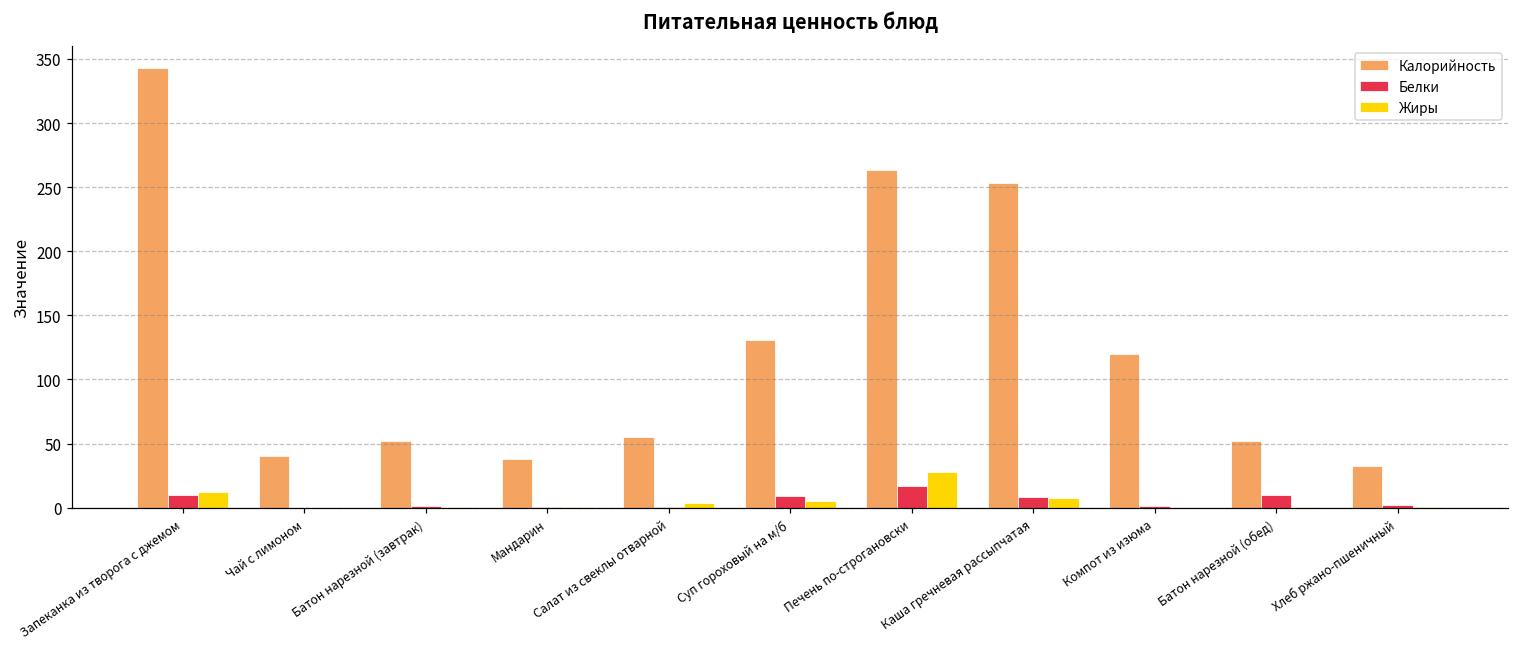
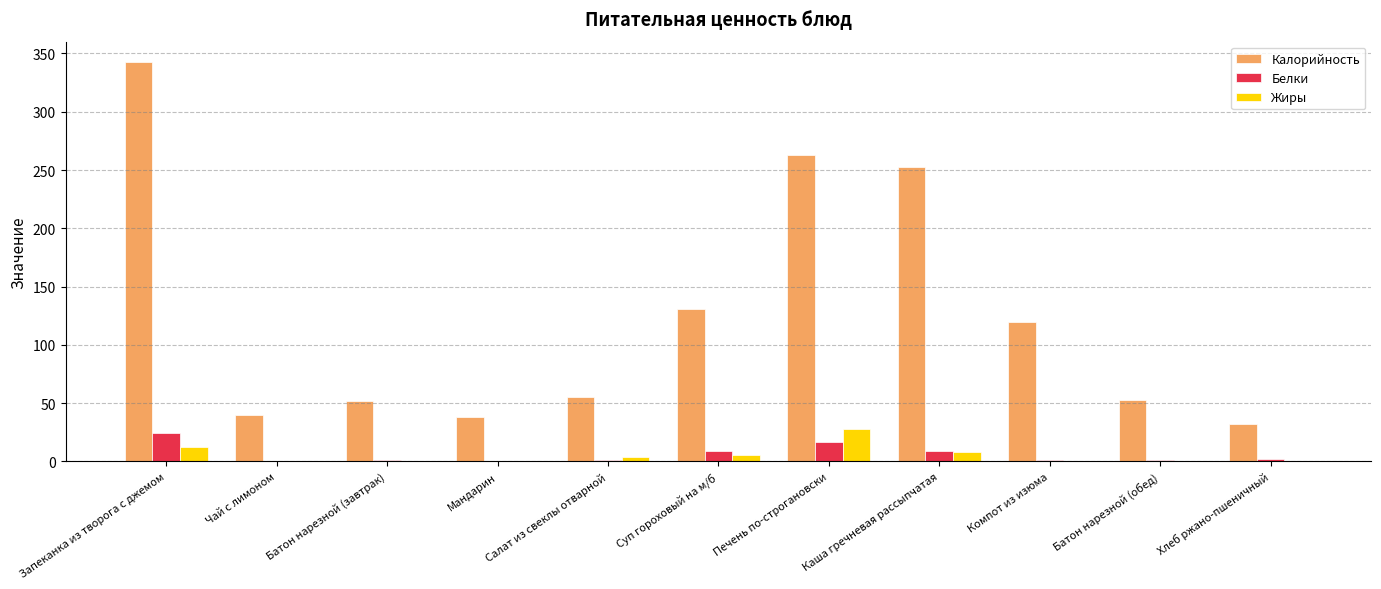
  {
    "Калорийность": {
      "Запеканка из творога с джемом": 343,
      "Чай с лимоном": 40,
      "Батон нарезной (завтрак)": 52,
      "Мандарин": 38,
      "Салат из свеклы отварной": 55,
      "Суп гороховый на м/б": 131,
      "Печень по-строгановски": 263,
      "Каша гречневая рассыпчатая": 253,
      "Компот из изюма": 120,
      "Батон нарезной (обед)": 52,
      "Хлеб ржано-пшеничный": 32
    },
    "Белки": {
-     "Запеканка из творога с джемом": 10,
+     "Запеканка из творога с джемом": 24,
      "Чай с лимоном": 0,
      "Суп гороховый на м/б": 9,
      "Печень по-строгановски": 17,
      "Каша гречневая рассыпчатая": 9,
-     "Батон нарезной (обед)": 10
+     "Батон нарезной (обед)": 2
    },
    "Жиры": {
      "Запеканка из творога с джемом": 12,
      "Чай с лимоном": 0,
      "Салат из свеклы отварной": 4,
      "Суп гороховый на м/б": 5,
      "Печень по-строгановски": 28,
      "Каша гречневая рассыпчатая": 8,
      "Компот из изюма": 0
    }
  }
